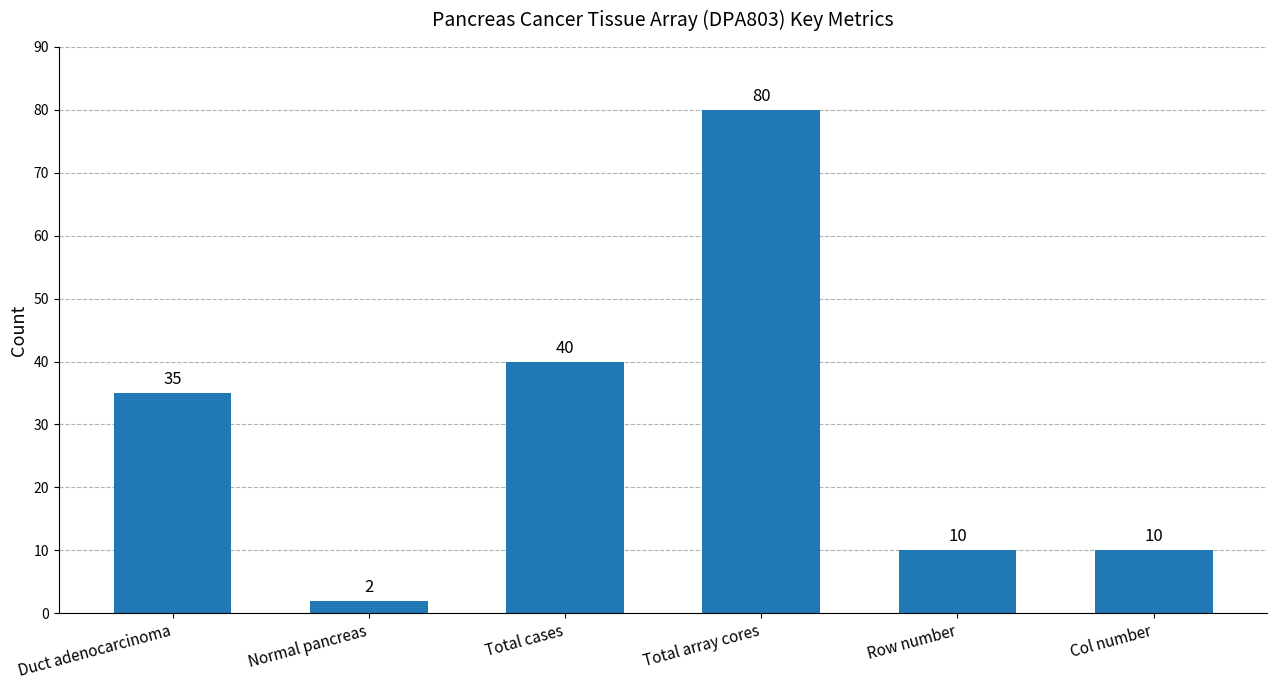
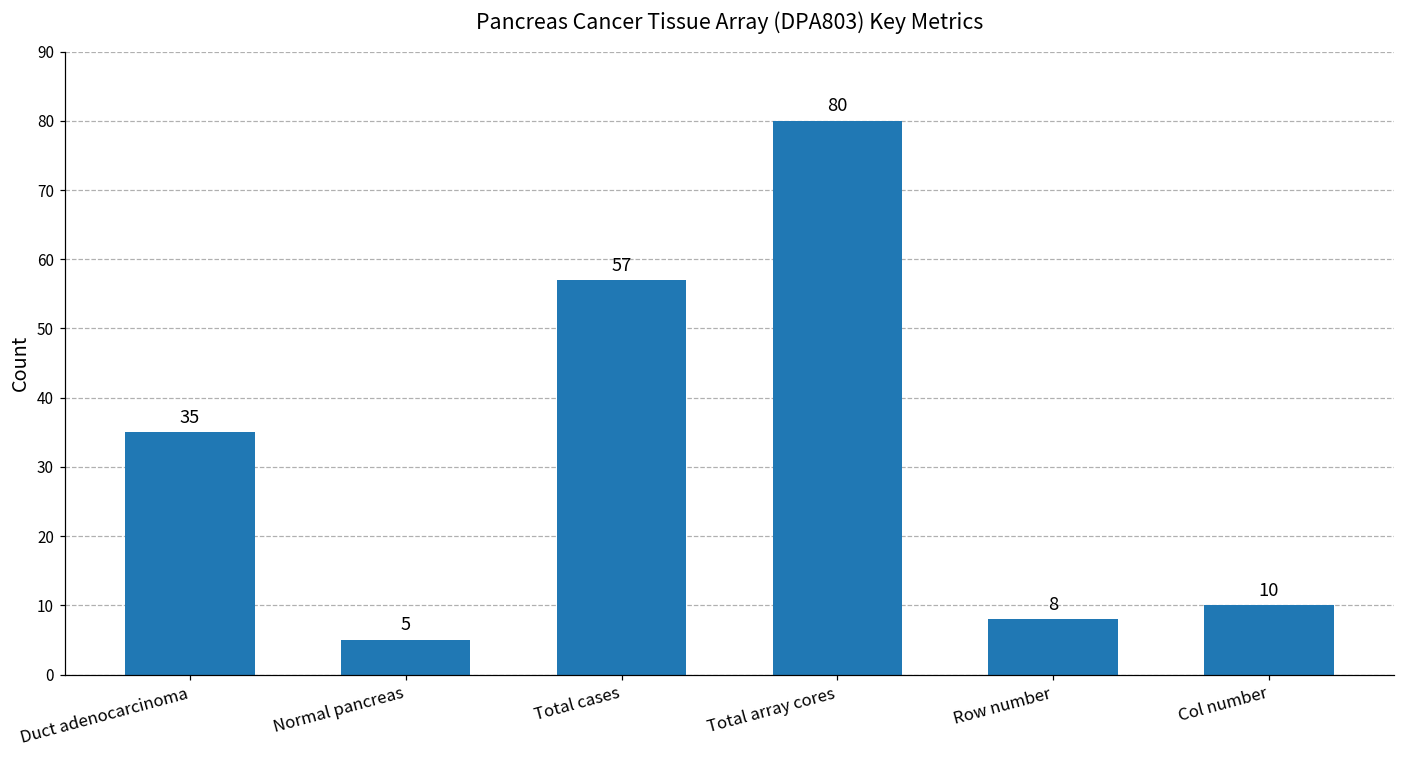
  {
    "Duct adenocarcinoma": 35,
-   "Normal pancreas": 2,
-   "Total cases": 40,
+   "Normal pancreas": 5,
+   "Total cases": 57,
    "Total array cores": 80,
-   "Row number": 10,
+   "Row number": 8,
    "Col number": 10
  }
